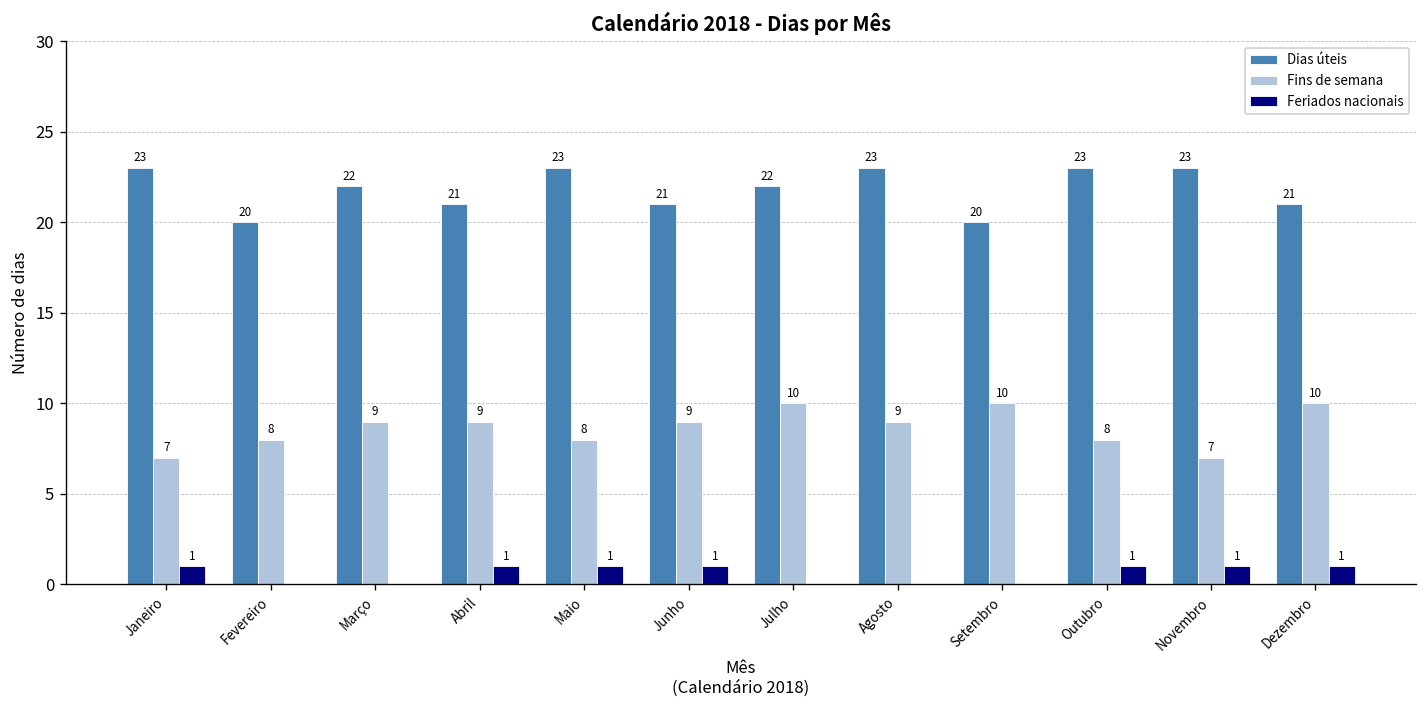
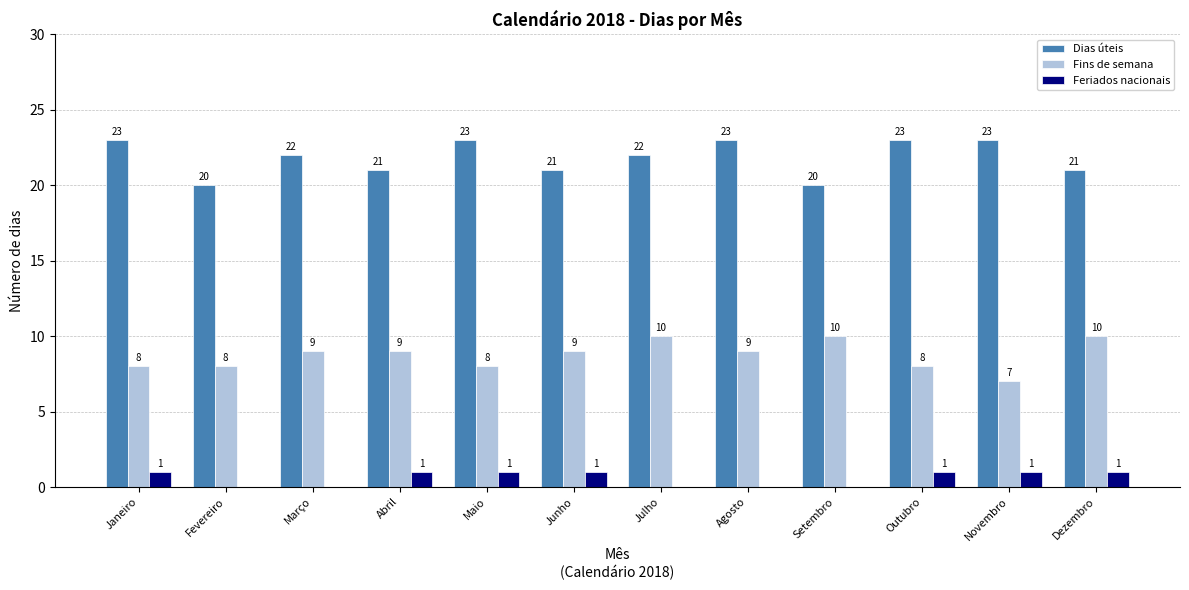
  {
    "Dias úteis": {
      "Janeiro": 23,
      "Fevereiro": 20,
      "Março": 22,
      "Abril": 21,
      "Maio": 23,
      "Junho": 21,
      "Julho": 22,
      "Agosto": 23,
      "Setembro": 20,
      "Outubro": 23,
      "Novembro": 23,
      "Dezembro": 21
    },
    "Fins de semana": {
-     "Janeiro": 7,
+     "Janeiro": 8,
      "Fevereiro": 8,
      "Março": 9,
      "Abril": 9,
      "Maio": 8,
      "Junho": 9,
      "Julho": 10,
      "Agosto": 9,
      "Setembro": 10,
      "Outubro": 8,
      "Novembro": 7,
      "Dezembro": 10
    },
    "Feriados nacionais": {
      "Janeiro": 1,
      "Abril": 1,
      "Maio": 1,
      "Junho": 1,
      "Outubro": 1,
      "Novembro": 1,
      "Dezembro": 1
    }
  }
